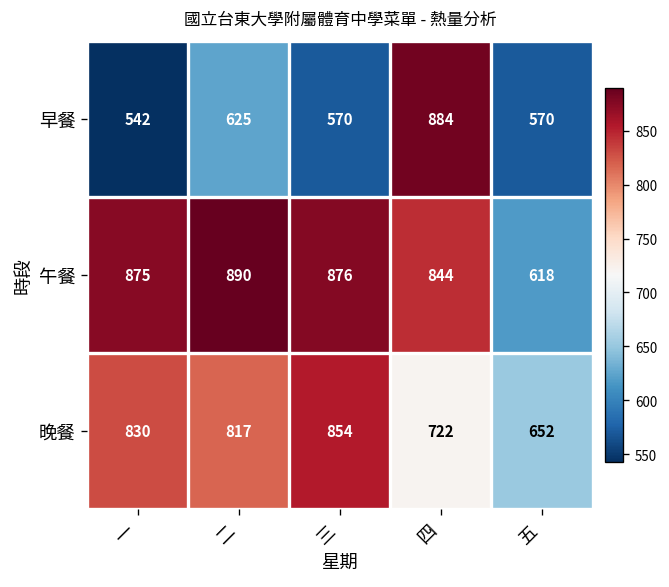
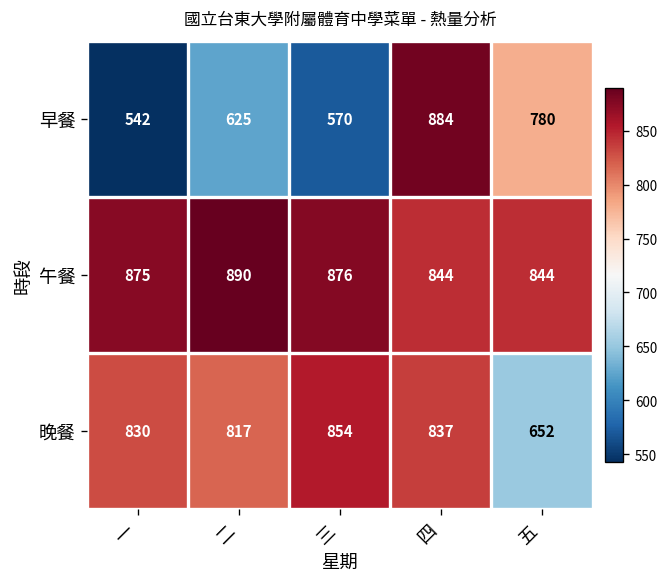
  {
    "早餐": {
      "一": 542,
      "二": 625,
      "三": 570,
      "四": 884,
-     "五": 570
+     "五": 780
    },
    "午餐": {
      "一": 875,
      "二": 890,
      "三": 876,
      "四": 844,
-     "五": 618
+     "五": 844
    },
    "晚餐": {
      "一": 830,
      "二": 817,
      "三": 854,
-     "四": 722,
+     "四": 837,
      "五": 652
    }
  }
